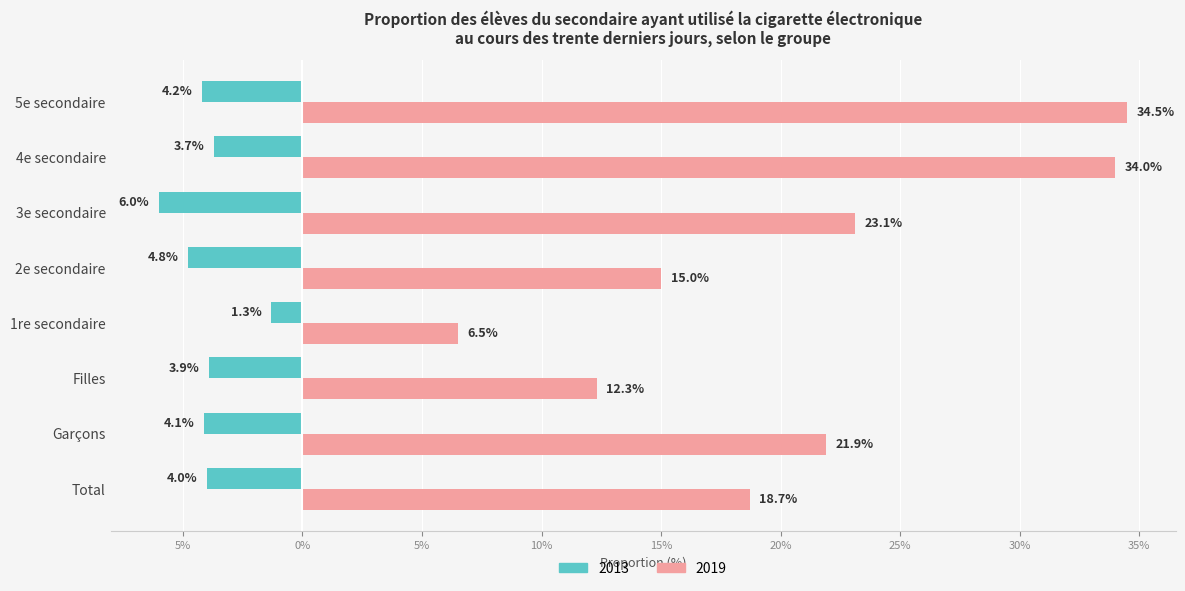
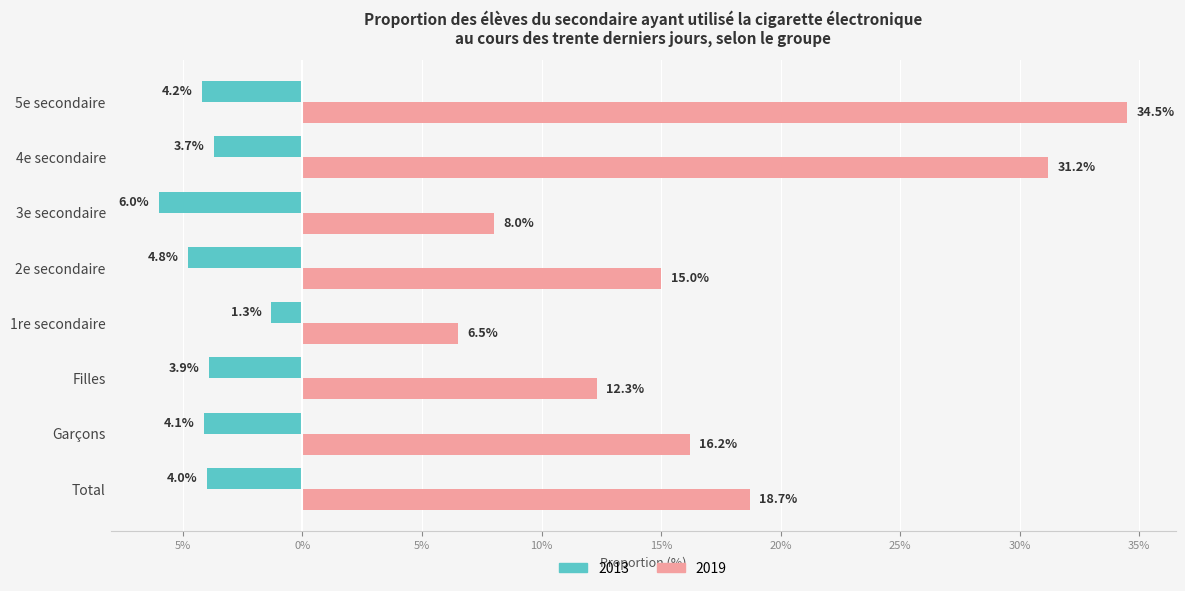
  {
    "2019": {
      "5e secondaire": "34.5%",
-     "4e secondaire": "34.0%",
-     "3e secondaire": "23.1%",
+     "4e secondaire": "31.2%",
+     "3e secondaire": "8.0%",
      "2e secondaire": "15.0%",
      "1re secondaire": "6.5%",
      "Filles": "12.3%",
-     "Garçons": "21.9%",
+     "Garçons": "16.2%",
      "Total": "18.7%"
    }
  }
